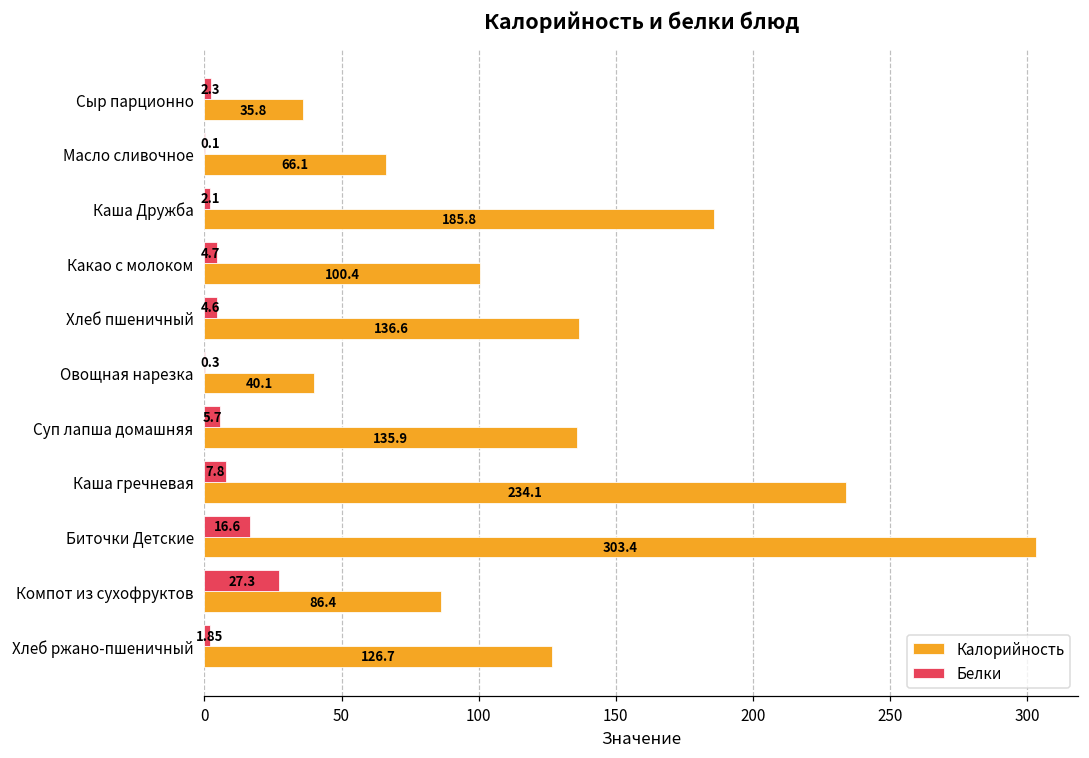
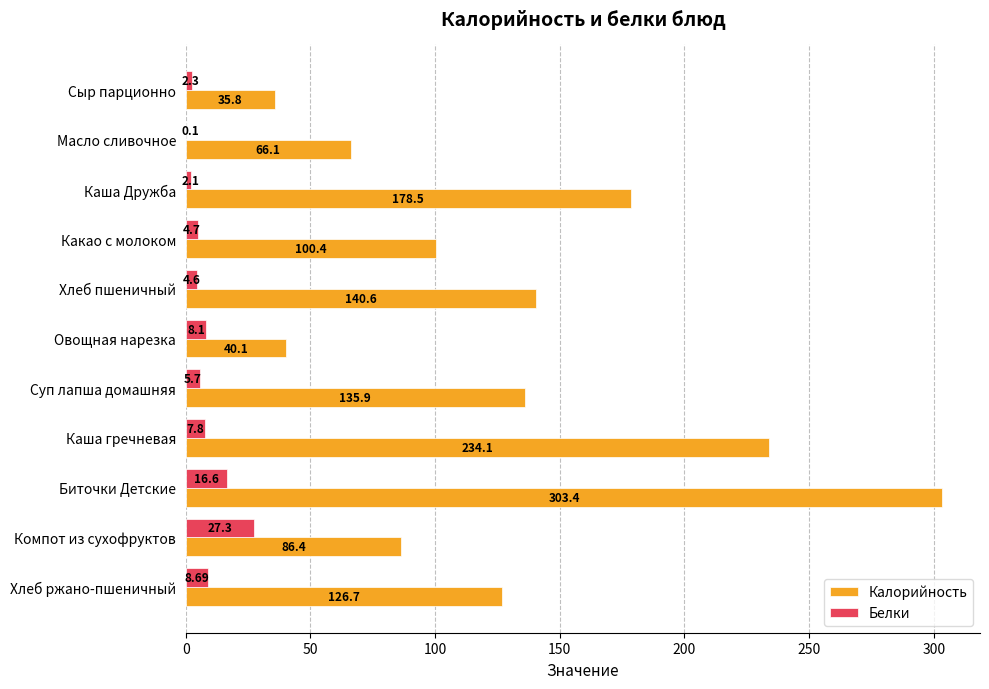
  {
    "Калорийность": {
      "Сыр парционно": 35.8,
      "Масло сливочное": 66.1,
-     "Каша Дружба": 185.8,
+     "Каша Дружба": 178.5,
      "Какао с молоком": 100.4,
-     "Хлеб пшеничный": 136.6,
+     "Хлеб пшеничный": 140.6,
      "Овощная нарезка": 40.1,
      "Суп лапша домашняя": 135.9,
      "Каша гречневая": 234.1,
      "Биточки Детские": 303.4,
      "Компот из сухофруктов": 86.4,
      "Хлеб ржано-пшеничный": 126.7
    },
    "Белки": {
      "Сыр парционно": 2.3,
      "Масло сливочное": 0.1,
      "Каша Дружба": 2.1,
      "Какао с молоком": 4.7,
      "Хлеб пшеничный": 4.6,
-     "Овощная нарезка": 0.3,
+     "Овощная нарезка": 8.1,
      "Суп лапша домашняя": 5.7,
      "Каша гречневая": 7.8,
      "Биточки Детские": 16.6,
      "Компот из сухофруктов": 27.3,
-     "Хлеб ржано-пшеничный": 1.85
+     "Хлеб ржано-пшеничный": 8.69
    }
  }
